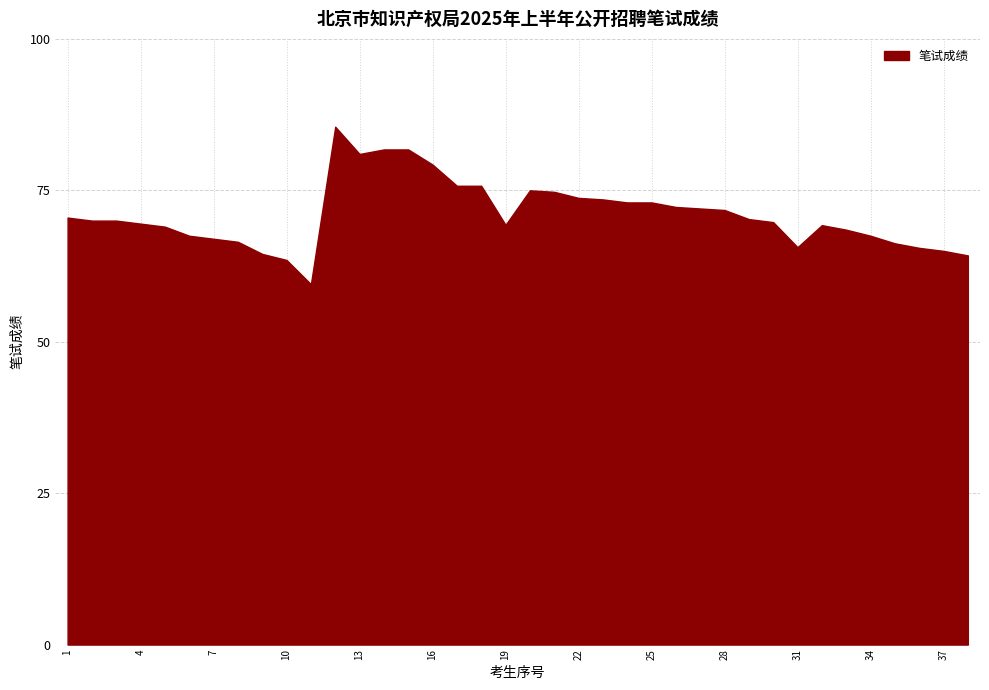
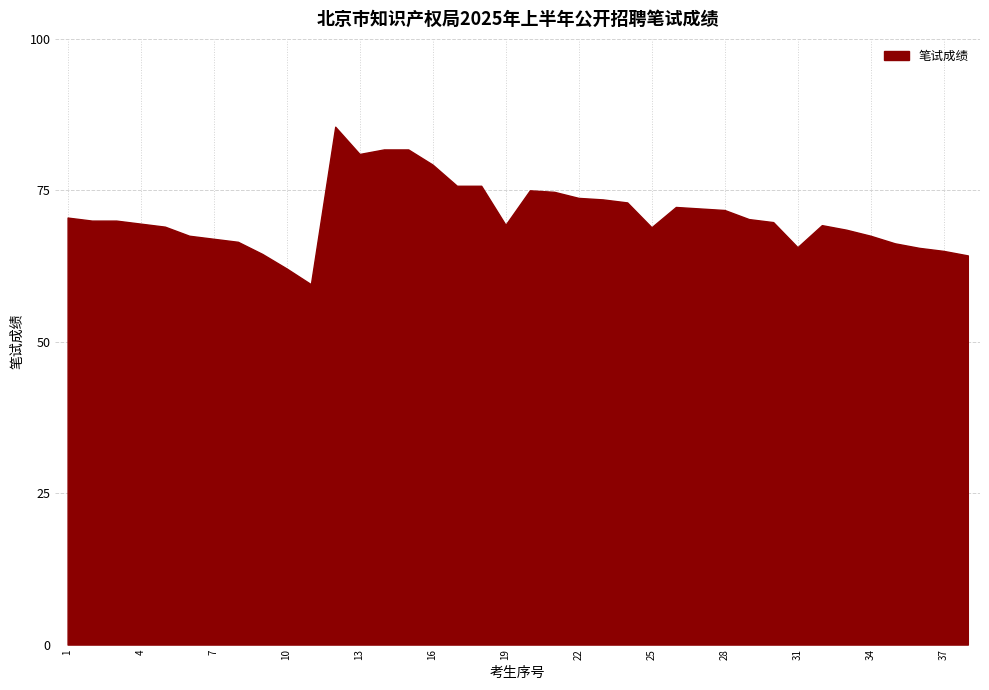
  {
    "1": 71,
    "4": 70,
    "7": 67,
-   "10": 64,
+   "10": 62,
    "13": 81,
    "16": 79,
    "19": 69,
    "22": 74,
-   "25": 73,
+   "25": 69,
    "28": 72,
    "31": 66,
    "34": 68,
    "37": 65
  }
